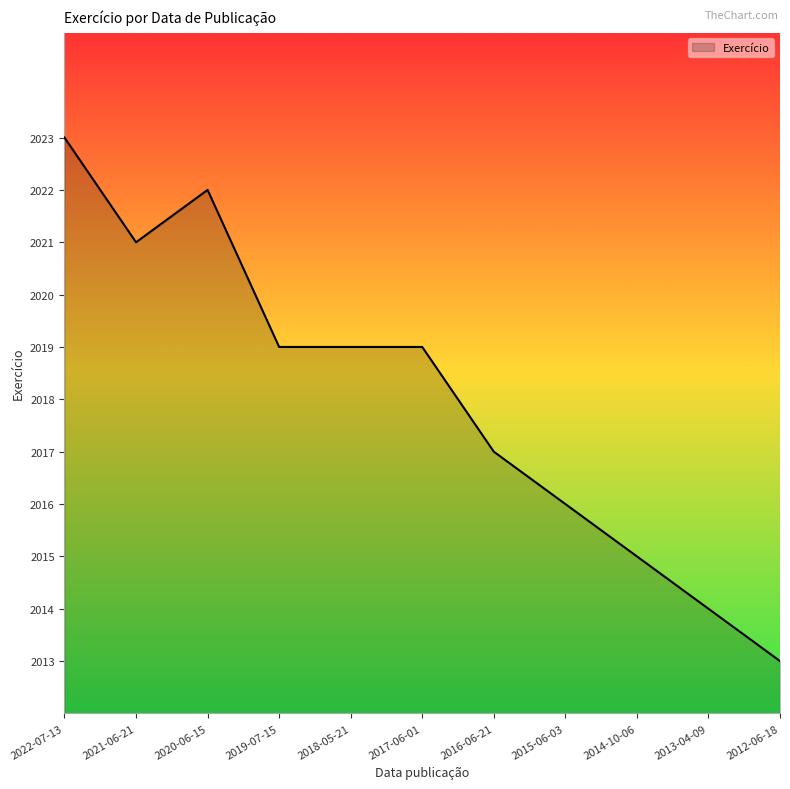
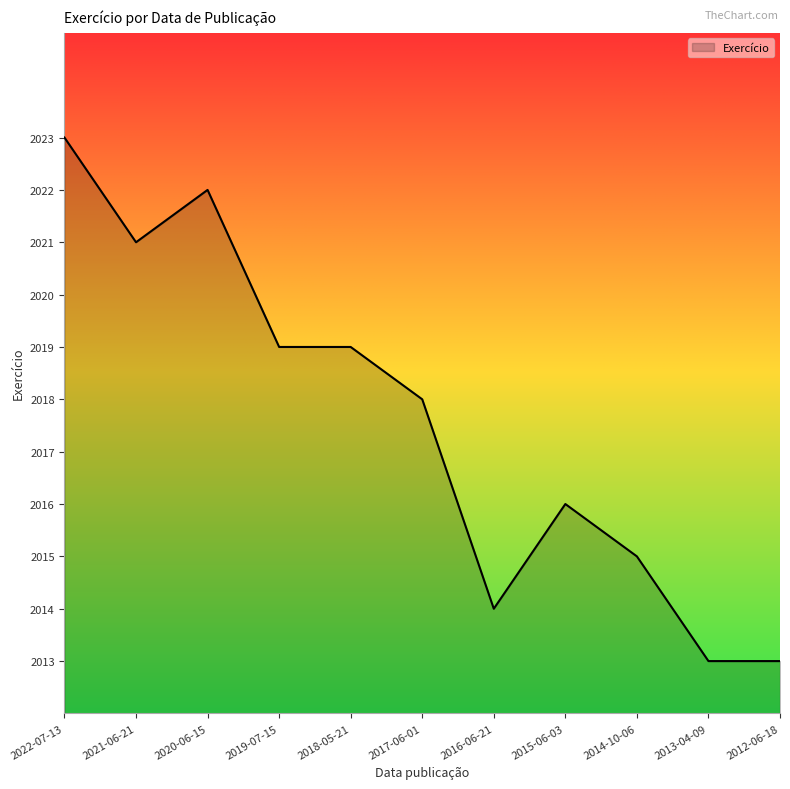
  {
    "2022-07-13": 2023,
    "2021-06-21": 2021,
    "2020-06-15": 2022,
    "2019-07-15": 2019,
    "2018-05-21": 2019,
-   "2017-06-01": 2019,
-   "2016-06-21": 2017,
+   "2017-06-01": 2018,
+   "2016-06-21": 2014,
    "2015-06-03": 2016,
    "2014-10-06": 2015,
-   "2013-04-09": 2014,
+   "2013-04-09": 2013,
    "2012-06-18": 2013
  }
